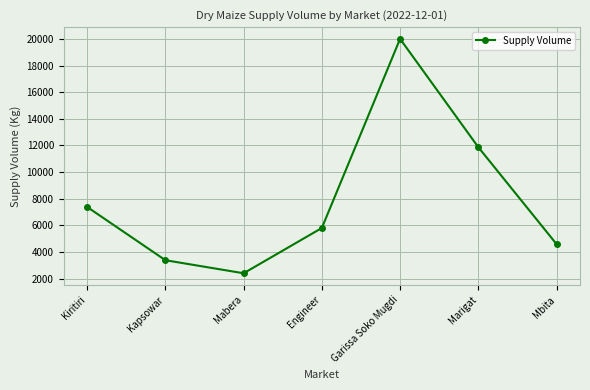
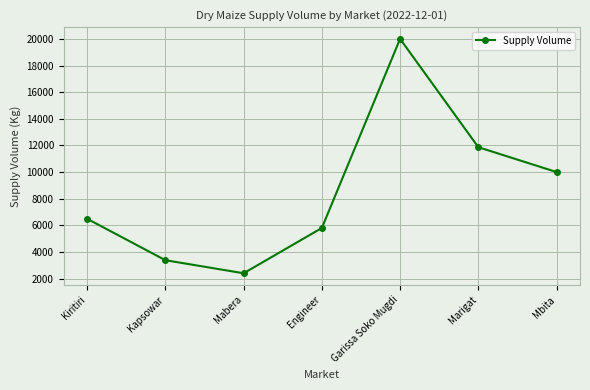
  {
-   "Kiritiri": 7400,
+   "Kiritiri": 6500,
    "Kapsowar": 3400,
    "Mabera": 2400,
    "Engineer": 5800,
    "Garissa Soko Mugdi": 20000,
    "Marigat": 11900,
-   "Mbita": 4600
+   "Mbita": 10000
  }
